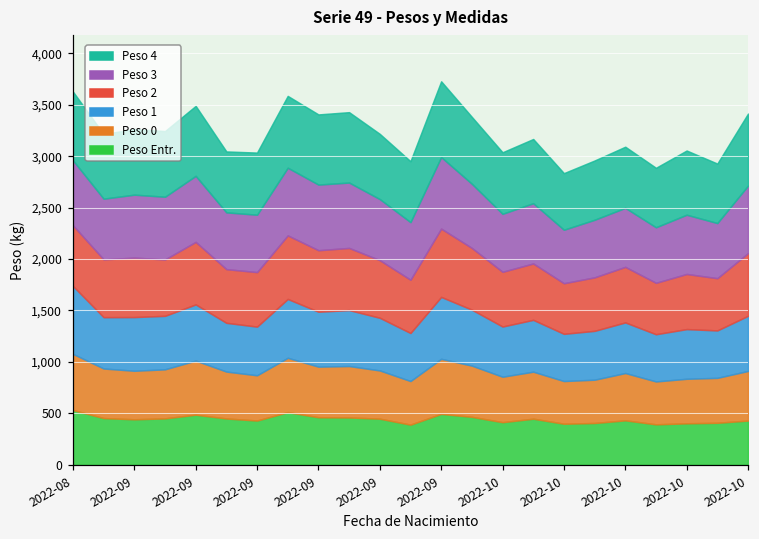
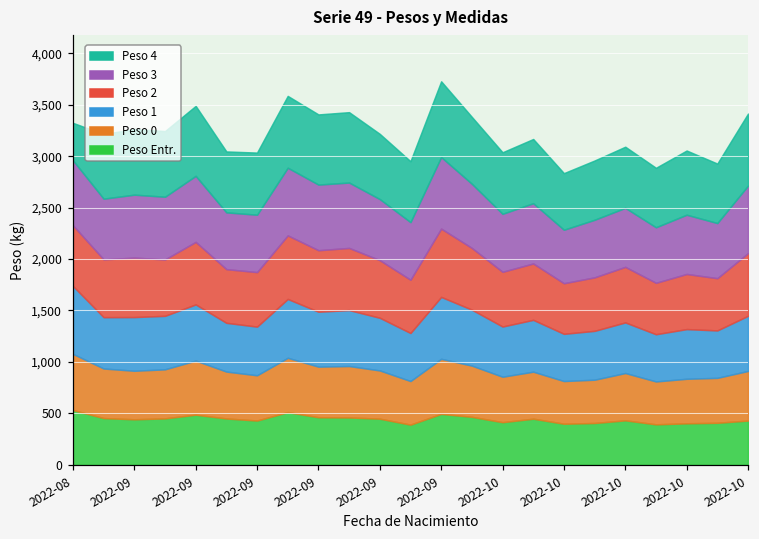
  {
    "Peso Entr.": {
      "2022-08": 500
    },
    "Peso 1": {
      "2022-08": 700
    },
    "Peso 3": {
      "2022-08": 600
    },
    "Peso 4": {
-     "2022-08": 700
+     "2022-08": 400
    }
  }
